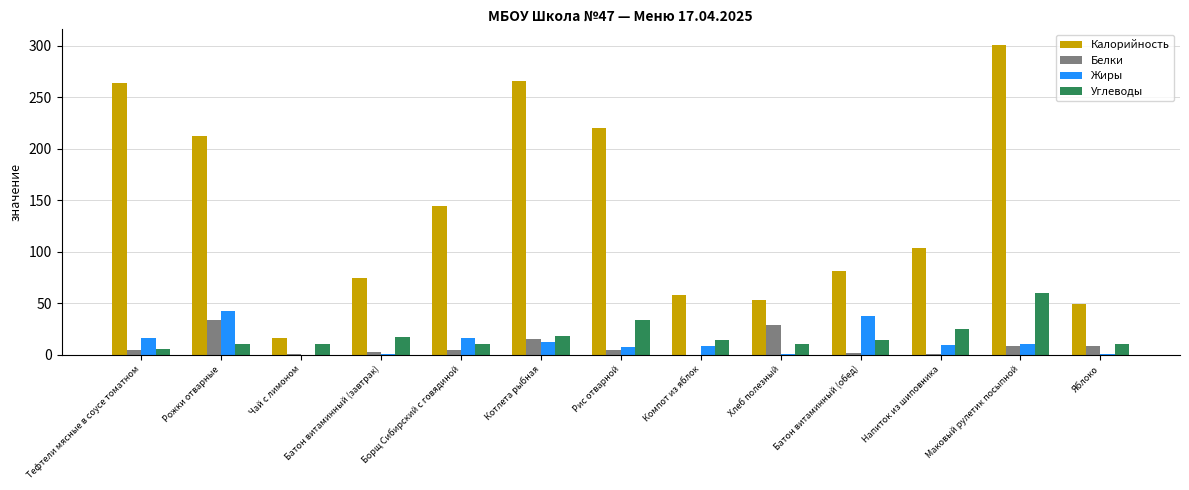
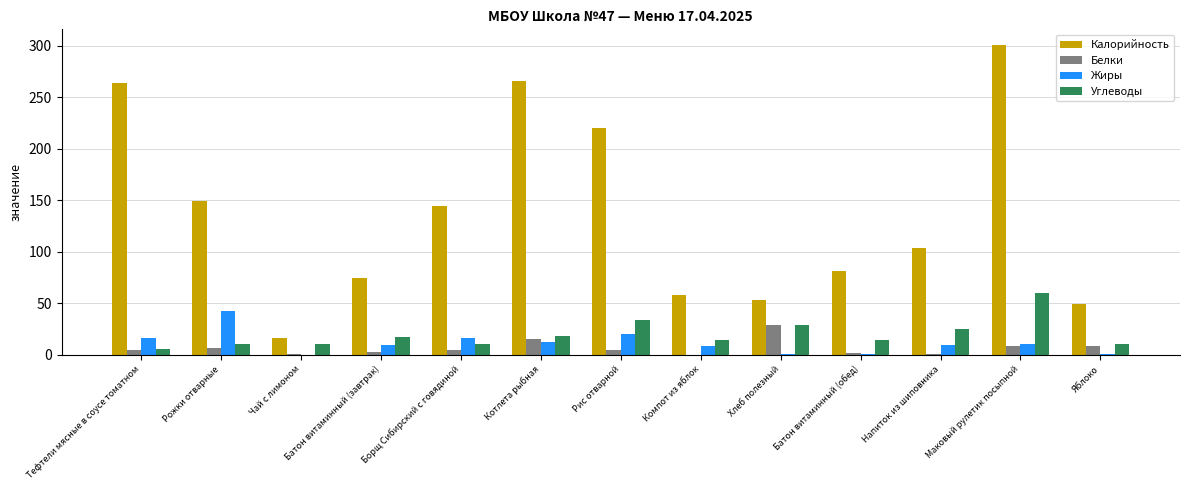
  {
    "Калорийность": {
      "Тефтели мясные в соусе томатном": 264,
-     "Рожки отварные": 212,
+     "Рожки отварные": 149,
      "Чай с лимоном": 16,
      "Батон витаминный (завтрак)": 75,
      "Борщ Сибирский с говядиной": 144,
      "Котлета рыбная": 266,
      "Рис отварной": 220,
      "Компот из яблок": 58,
      "Хлеб полезный": 53,
      "Батон витаминный (обед)": 81,
      "Напиток из шиповника": 104,
      "Маковый рулетик посыпной": 301,
      "Яблоко": 49
    },
    "Белки": {
      "Тефтели мясные в соусе томатном": 4,
-     "Рожки отварные": 34,
+     "Рожки отварные": 7,
      "Борщ Сибирский с говядиной": 4,
      "Котлета рыбная": 15,
      "Рис отварной": 4,
      "Хлеб полезный": 29,
      "Маковый рулетик посыпной": 9,
      "Яблоко": 8
    },
    "Жиры": {
      "Тефтели мясные в соусе томатном": 17,
      "Рожки отварные": 43,
-     "Батон витаминный (завтрак)": 1,
+     "Батон витаминный (завтрак)": 10,
      "Борщ Сибирский с говядиной": 16,
      "Котлета рыбная": 13,
-     "Рис отварной": 8,
+     "Рис отварной": 20,
      "Компот из яблок": 9,
-     "Батон витаминный (обед)": 38,
+     "Батон витаминный (обед)": 1,
      "Напиток из шиповника": 10,
      "Маковый рулетик посыпной": 11
    },
    "Углеводы": {
      "Тефтели мясные в соусе томатном": 6,
      "Рожки отварные": 10,
      "Чай с лимоном": 10,
      "Батон витаминный (завтрак)": 17,
      "Борщ Сибирский с говядиной": 10,
      "Котлета рыбная": 18,
      "Рис отварной": 34,
      "Компот из яблок": 14,
-     "Хлеб полезный": 11,
+     "Хлеб полезный": 29,
      "Батон витаминный (обед)": 14,
      "Напиток из шиповника": 25,
      "Маковый рулетик посыпной": 60,
      "Яблоко": 11
    }
  }
